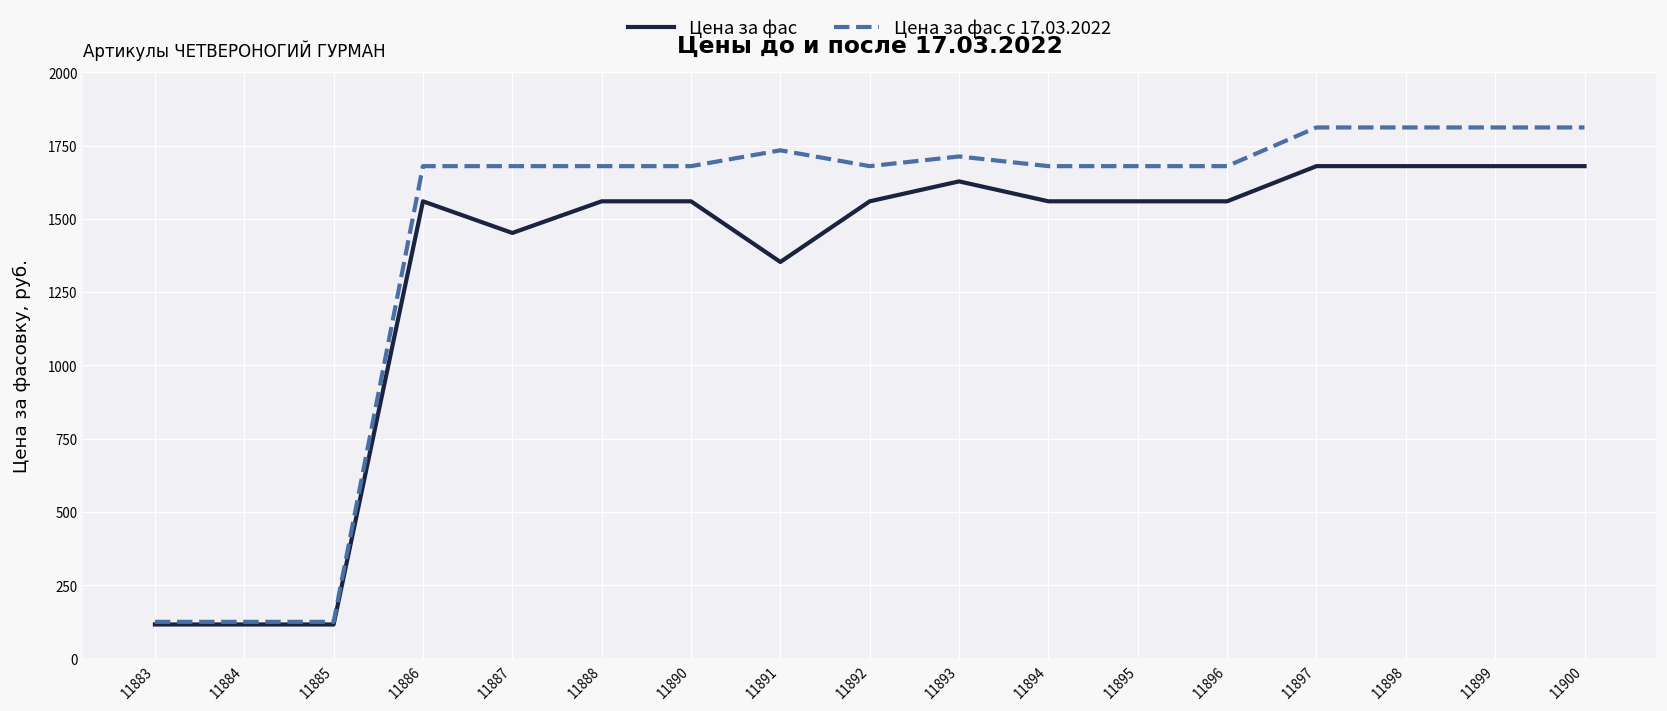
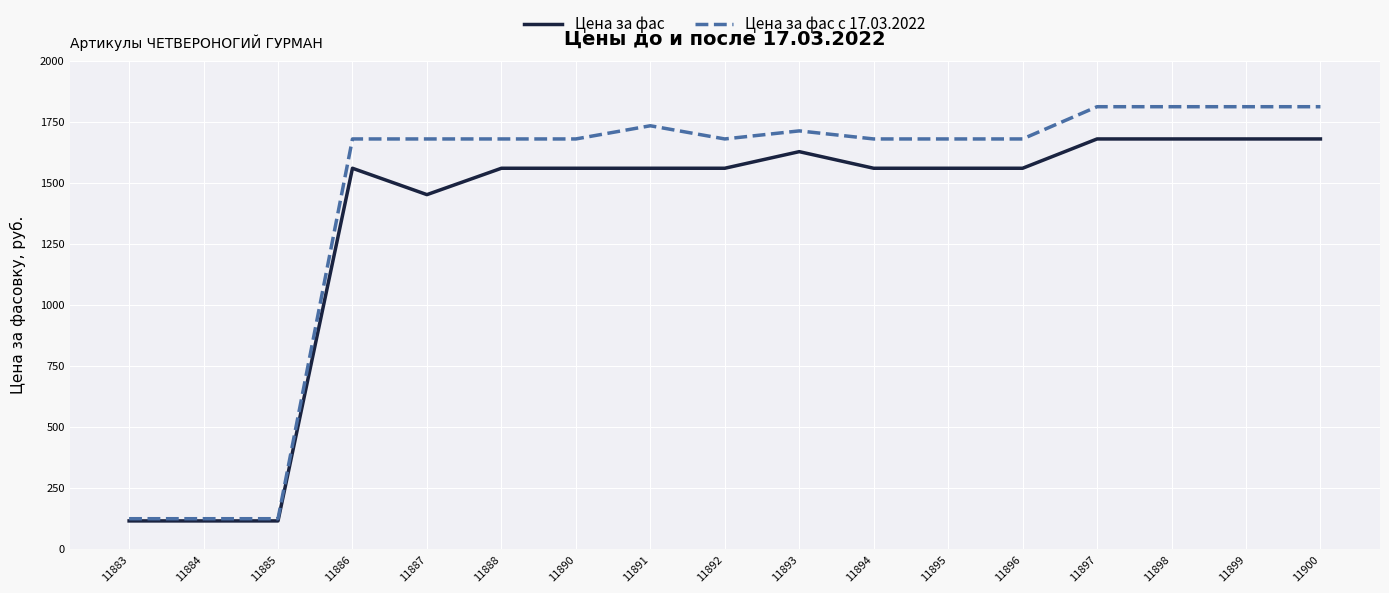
  {
    "Цена за фас": {
      "11886": 1560,
      "11887": 1450,
      "11888": 1560,
      "11890": 1560,
-     "11891": 1350,
+     "11891": 1560,
      "11892": 1560,
      "11893": 1630,
      "11894": 1560,
      "11895": 1560,
      "11896": 1560,
      "11897": 1680,
      "11898": 1680,
      "11899": 1680,
      "11900": 1680
    },
    "Цена за фас с 17.03.2022": {
      "11886": 1680,
      "11887": 1680,
      "11888": 1680,
      "11890": 1680,
      "11891": 1730,
      "11892": 1680,
      "11893": 1710,
      "11894": 1680,
      "11895": 1680,
      "11896": 1680,
      "11897": 1810,
      "11898": 1810,
      "11899": 1810,
      "11900": 1810
    }
  }
